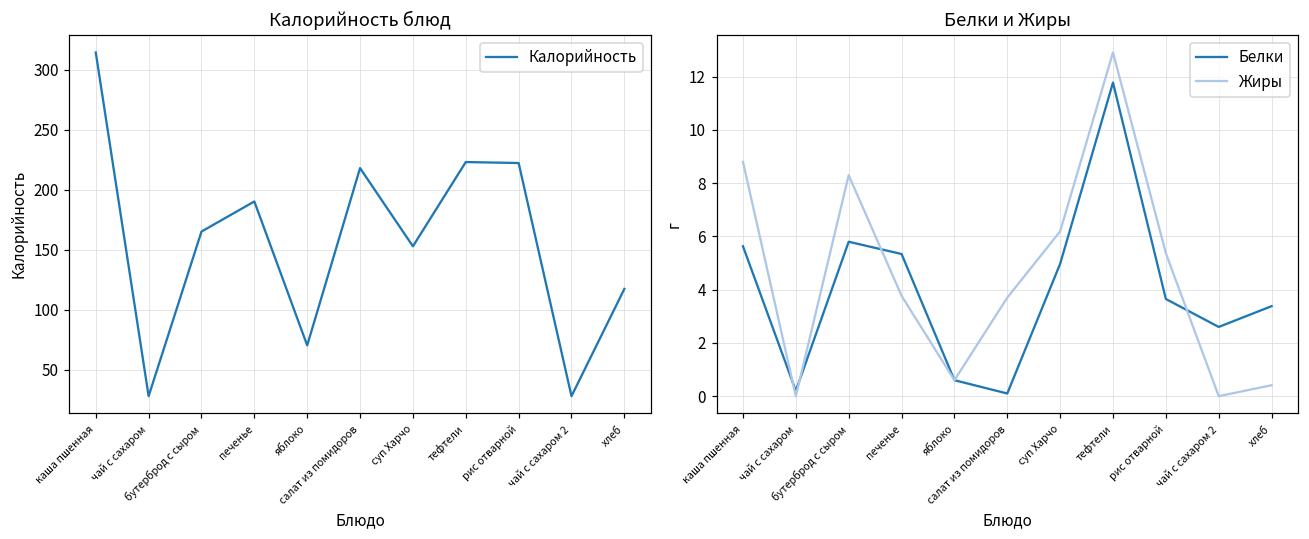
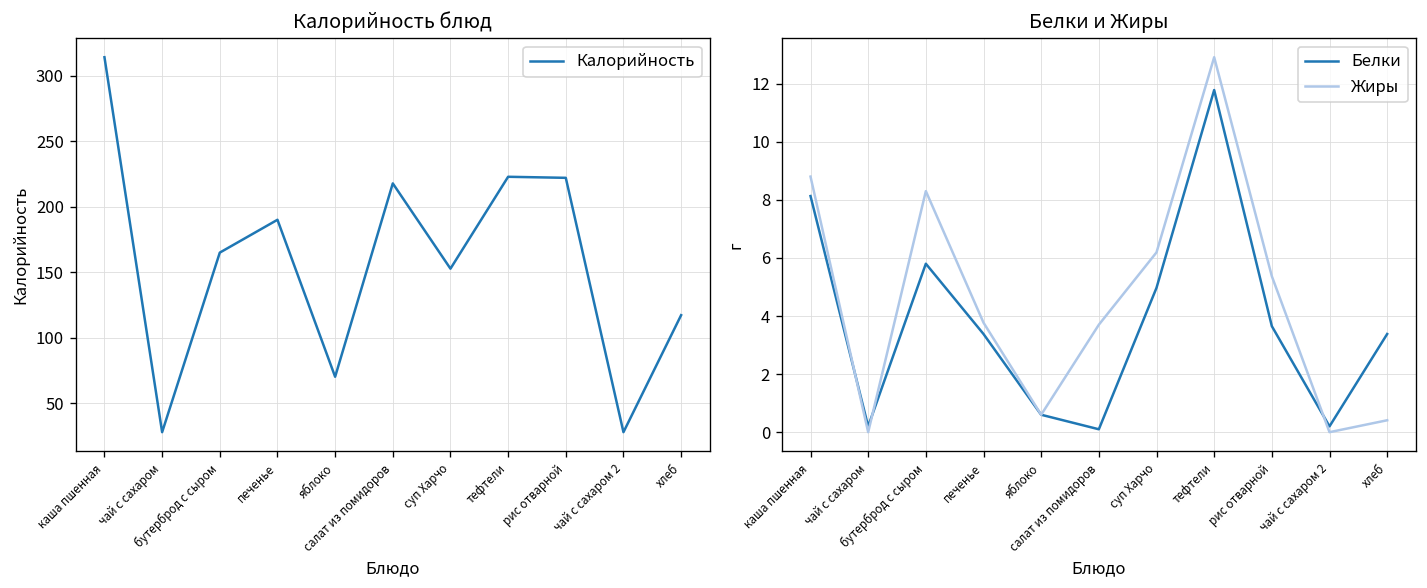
  {
    "Калорийность блюд": {
      "каша пшенная": 314,
      "чай с сахаром": 28,
      "бутерброд с сыром": 165,
      "печенье": 190,
      "яблоко": 70,
      "салат из помидоров": 218,
      "суп Харчо": 153,
      "тефтели": 223,
      "рис отварной": 222,
      "чай с сахаром 2": 28,
      "хлеб": 117
    },
    "Белки и Жиры": {
      "Белки": {
-       "каша пшенная": 5.6,
+       "каша пшенная": 8.1,
        "чай с сахаром": 0.2,
        "бутерброд с сыром": 5.8,
-       "печенье": 5.3,
+       "печенье": 3.4,
        "салат из помидоров": 0.1,
        "суп Харчо": 5.0,
        "тефтели": 11.8,
        "рис отварной": 3.7,
-       "чай с сахаром 2": 2.6,
+       "чай с сахаром 2": 0.2,
        "хлеб": 3.4
      },
      "Жиры": {
        "каша пшенная": 8.8,
        "чай с сахаром": 0.0,
        "бутерброд с сыром": 8.3,
        "печенье": 3.8,
        "салат из помидоров": 3.7,
        "суп Харчо": 6.2,
        "тефтели": 12.9,
        "рис отварной": 5.4,
        "чай с сахаром 2": 0.0,
        "хлеб": 0.4
      }
    }
  }
